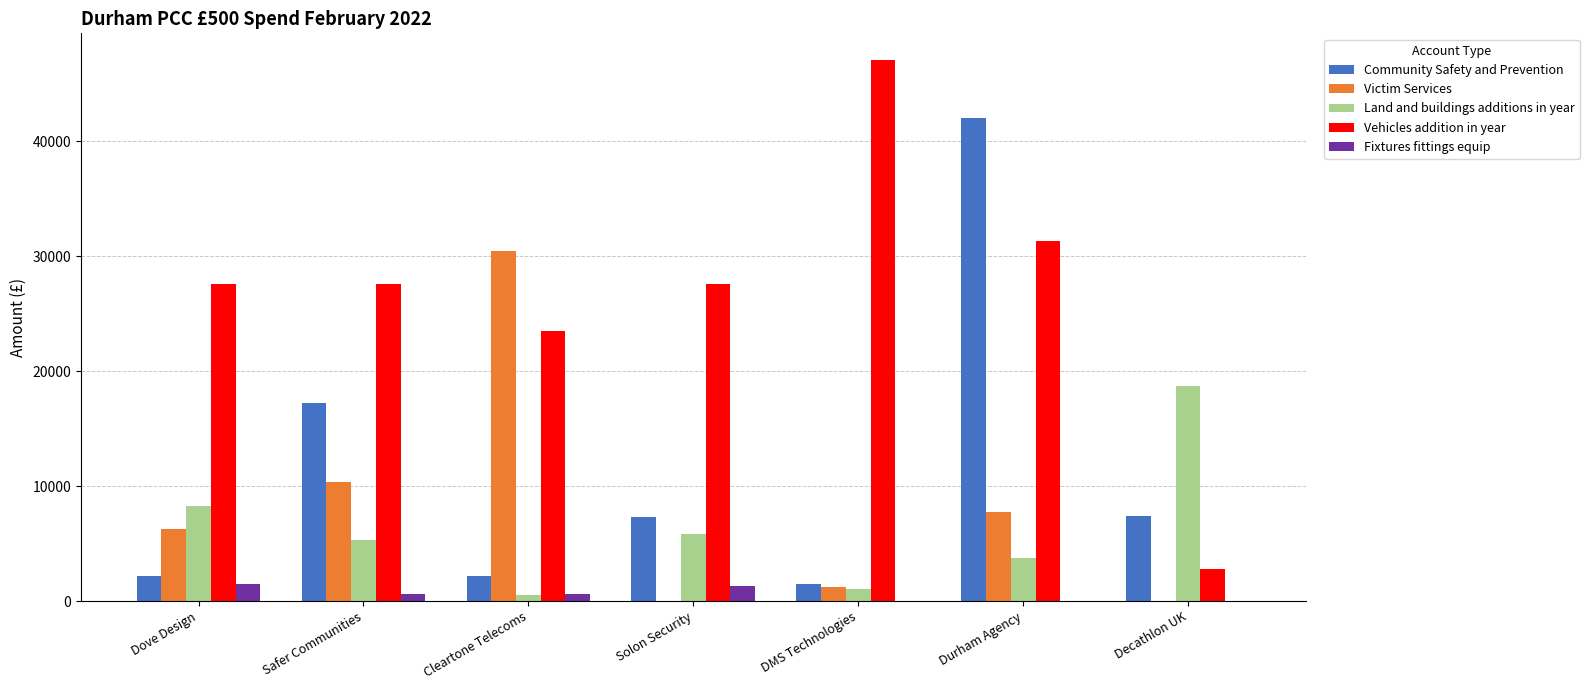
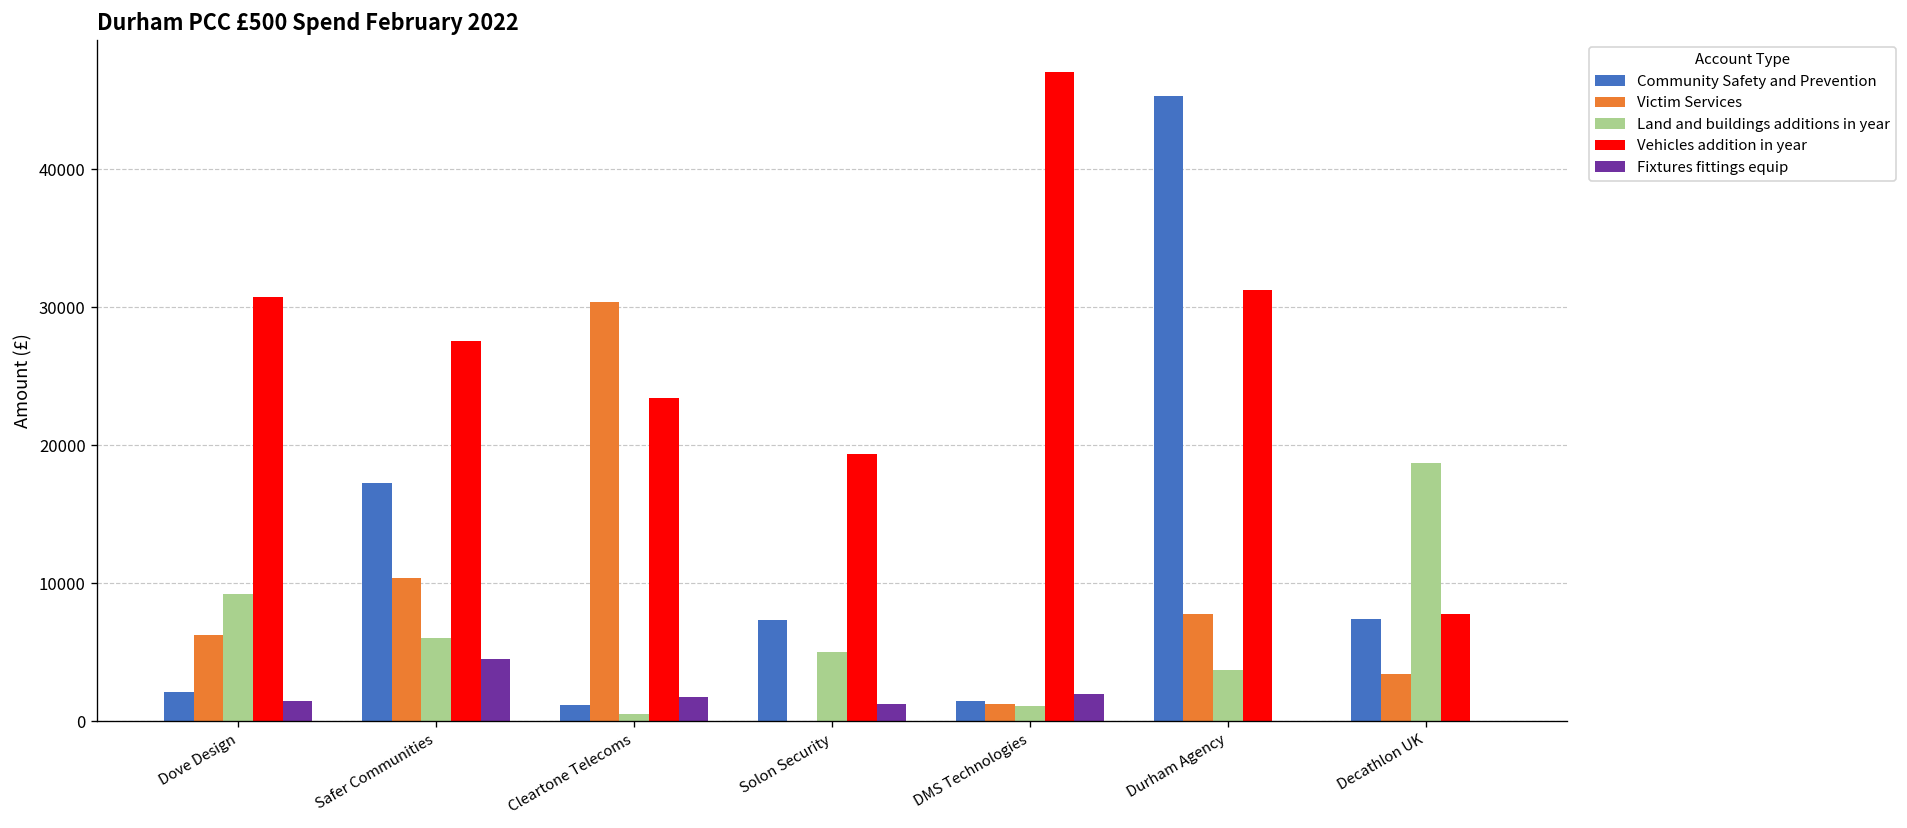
  {
    "Community Safety and Prevention": {
      "Dove Design": 2200,
      "Safer Communities": 17300,
-     "Cleartone Telecoms": 2200,
+     "Cleartone Telecoms": 1200,
      "Solon Security": 7300,
      "DMS Technologies": 1500,
-     "Durham Agency": 42000,
+     "Durham Agency": 45300,
      "Decathlon UK": 7400
    },
    "Victim Services": {
      "Dove Design": 6200,
      "Safer Communities": 10400,
      "Cleartone Telecoms": 30400,
      "Solon Security": 0,
      "DMS Technologies": 1200,
      "Durham Agency": 7800,
-     "Decathlon UK": 0
+     "Decathlon UK": 3400
    },
    "Land and buildings additions in year": {
-     "Dove Design": 8300,
-     "Safer Communities": 5300,
+     "Dove Design": 9300,
+     "Safer Communities": 6000,
      "Cleartone Telecoms": 500,
-     "Solon Security": 5900,
+     "Solon Security": 5000,
      "DMS Technologies": 1100,
      "Durham Agency": 3800,
      "Decathlon UK": 18700
    },
    "Vehicles addition in year": {
-     "Dove Design": 27500,
+     "Dove Design": 30700,
      "Safer Communities": 27500,
      "Cleartone Telecoms": 23500,
-     "Solon Security": 27500,
+     "Solon Security": 19300,
      "DMS Technologies": 47000,
      "Durham Agency": 31300,
-     "Decathlon UK": 2800
+     "Decathlon UK": 7800
    },
    "Fixtures fittings equip": {
      "Dove Design": 1500,
-     "Safer Communities": 700,
-     "Cleartone Telecoms": 600,
+     "Safer Communities": 4500,
+     "Cleartone Telecoms": 1800,
      "Solon Security": 1300,
-     "DMS Technologies": 0,
+     "DMS Technologies": 1900,
      "Durham Agency": 0,
      "Decathlon UK": 0
    }
  }
